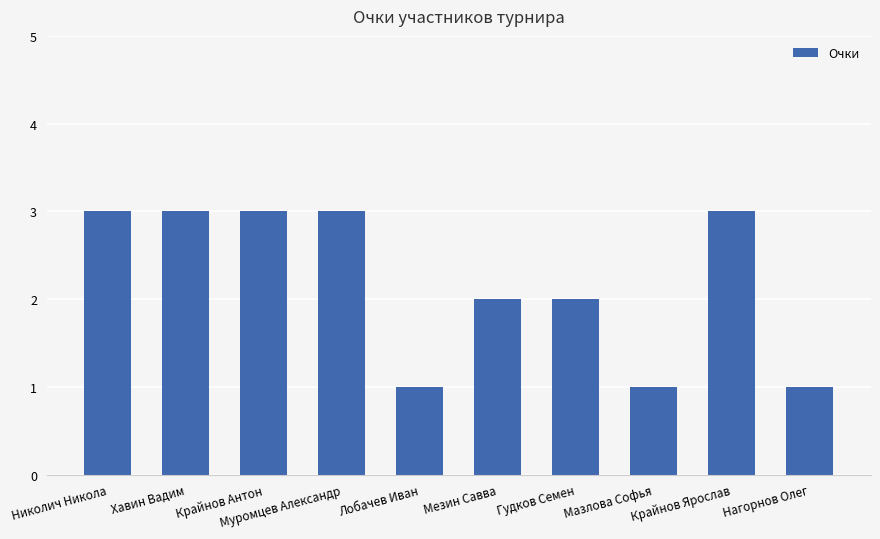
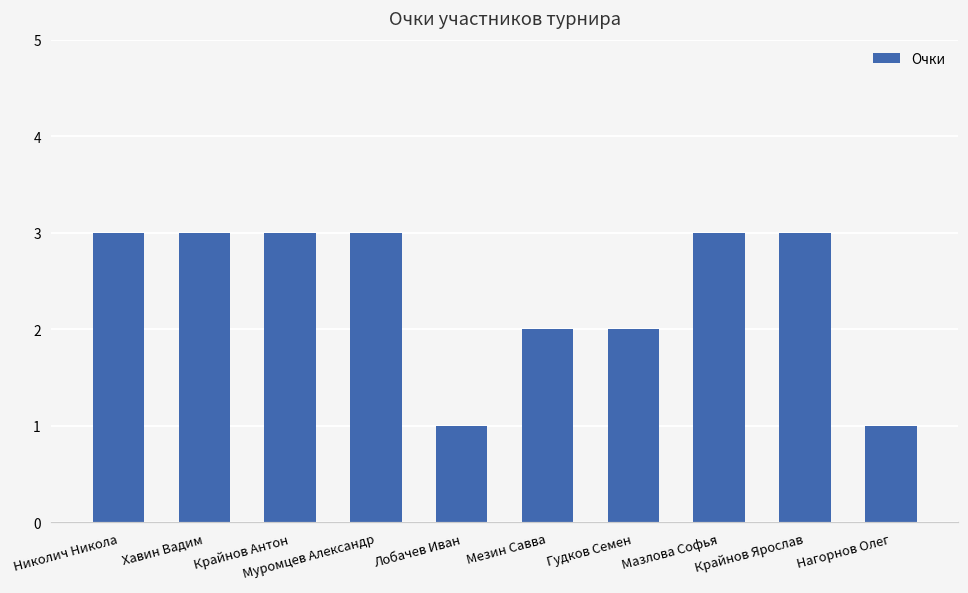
  {
    "Николич Никола": 3,
    "Хавин Вадим": 3,
    "Крайнов Антон": 3,
    "Муромцев Александр": 3,
    "Лобачев Иван": 1,
    "Мезин Савва": 2,
    "Гудков Семен": 2,
-   "Мазлова Софья": 1,
+   "Мазлова Софья": 3,
    "Крайнов Ярослав": 3,
    "Нагорнов Олег": 1
  }
